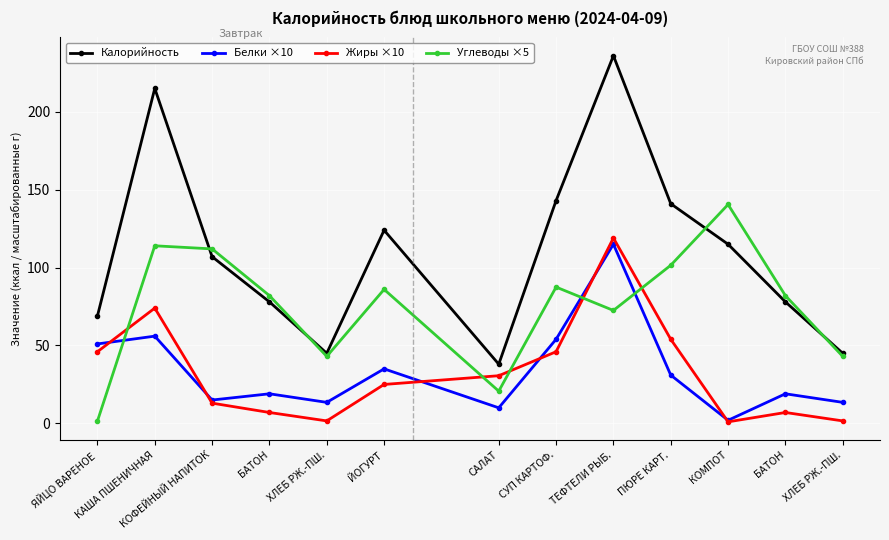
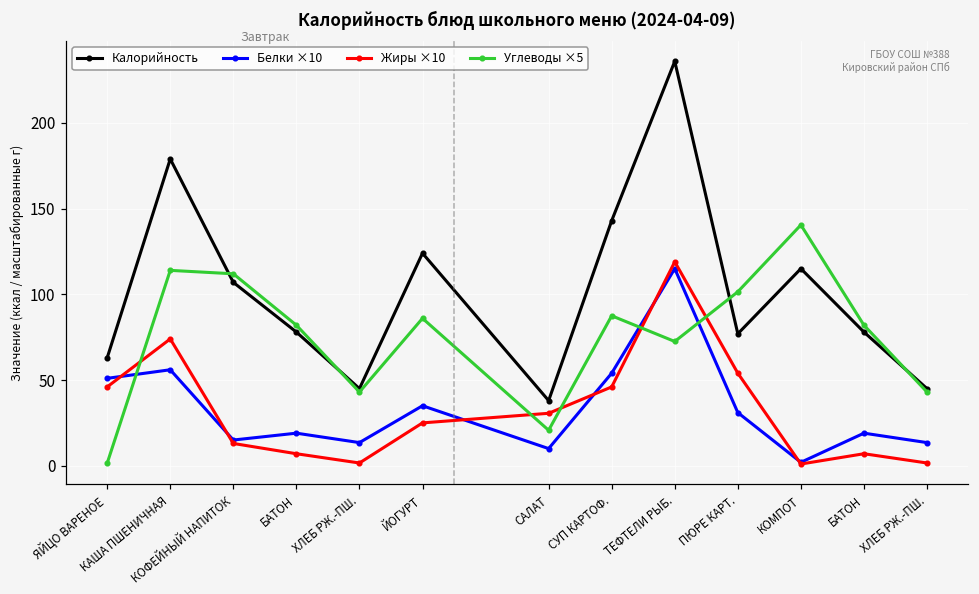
  {
    "Калорийность": {
-     "ЯЙЦО ВАРЕНОЕ": 69,
-     "КАША ПШЕНИЧНАЯ": 215,
+     "ЯЙЦО ВАРЕНОЕ": 63,
+     "КАША ПШЕНИЧНАЯ": 179,
      "КОФЕЙНЫЙ НАПИТОК": 107,
      "ЙОГУРТ": 124,
      "САЛАТ": 38,
      "СУП КАРТОФ.": 143,
      "ТЕФТЕЛИ РЫБ.": 236,
-     "ПЮРЕ КАРТ.": 141,
+     "ПЮРЕ КАРТ.": 77,
      "КОМПОТ": 115
    },
    "Белки ×10": {
      "ЯЙЦО ВАРЕНОЕ": 51,
      "КАША ПШЕНИЧНАЯ": 56,
      "КОФЕЙНЫЙ НАПИТОК": 15,
      "ЙОГУРТ": 35,
      "САЛАТ": 10,
      "СУП КАРТОФ.": 54,
      "ТЕФТЕЛИ РЫБ.": 115,
      "ПЮРЕ КАРТ.": 31
    },
    "Жиры ×10": {
      "ЯЙЦО ВАРЕНОЕ": 46,
      "КАША ПШЕНИЧНАЯ": 74,
      "КОФЕЙНЫЙ НАПИТОК": 13,
      "ЙОГУРТ": 25,
      "САЛАТ": 31,
      "СУП КАРТОФ.": 46,
      "ТЕФТЕЛИ РЫБ.": 119,
      "ПЮРЕ КАРТ.": 54
    },
    "Углеводы ×5": {
      "ЯЙЦО ВАРЕНОЕ": 2,
      "КАША ПШЕНИЧНАЯ": 114,
      "КОФЕЙНЫЙ НАПИТОК": 112,
      "ЙОГУРТ": 86,
      "САЛАТ": 21,
      "СУП КАРТОФ.": 88,
      "ТЕФТЕЛИ РЫБ.": 73,
      "ПЮРЕ КАРТ.": 102,
      "КОМПОТ": 141
    }
  }
